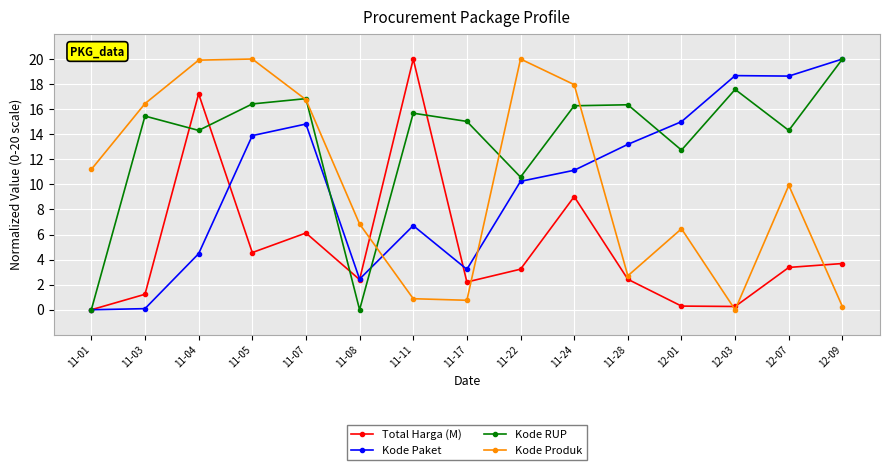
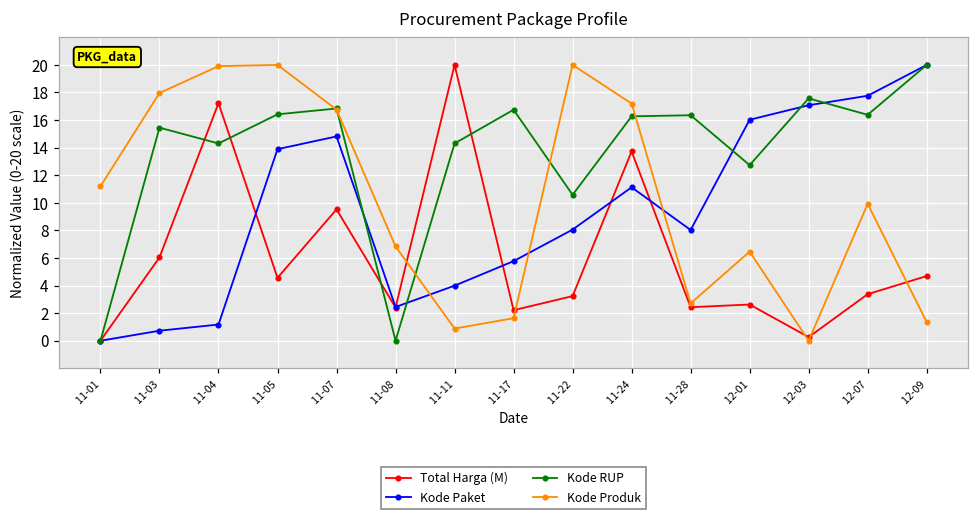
  {
    "Total Harga (M)": {
-     "11-03": 1.2,
+     "11-03": 6.0,
      "11-04": 17.2,
      "11-05": 4.6,
-     "11-07": 6.1,
+     "11-07": 9.5,
      "11-11": 20.0,
      "11-17": 2.2,
      "11-22": 3.2,
-     "11-24": 9.0,
+     "11-24": 13.7,
      "11-28": 2.4,
-     "12-01": 0.3,
+     "12-01": 2.6,
      "12-03": 0.3,
      "12-07": 3.4,
-     "12-09": 3.7
+     "12-09": 4.7
    },
    "Kode Paket": {
-     "11-03": 0.1,
-     "11-04": 4.5,
+     "11-03": 0.7,
+     "11-04": 1.2,
      "11-05": 13.9,
      "11-07": 14.8,
-     "11-11": 6.7,
-     "11-17": 3.2,
-     "11-22": 10.2,
+     "11-11": 4.0,
+     "11-17": 5.8,
+     "11-22": 8.1,
      "11-24": 11.1,
-     "11-28": 13.2,
-     "12-01": 15.0,
-     "12-03": 18.7,
-     "12-07": 18.6
+     "11-28": 8.0,
+     "12-01": 16.0,
+     "12-03": 17.1,
+     "12-07": 17.8
    },
    "Kode RUP": {
      "11-03": 15.4,
      "11-04": 14.3,
      "11-05": 16.4,
      "11-08": 0.0,
-     "11-11": 15.7,
-     "11-17": 15.0,
+     "11-11": 14.3,
+     "11-17": 16.7,
      "11-22": 10.6,
      "11-24": 16.3,
      "11-28": 16.3,
      "12-01": 12.7,
      "12-03": 17.6,
-     "12-07": 14.3
+     "12-07": 16.4
    },
    "Kode Produk": {
      "11-01": 11.2,
-     "11-03": 16.4,
+     "11-03": 18.0,
      "11-04": 19.9,
      "11-05": 20.0,
      "11-08": 6.8,
      "11-11": 0.9,
-     "11-17": 0.8,
+     "11-17": 1.6,
      "11-22": 20.0,
-     "11-24": 18.0,
+     "11-24": 17.2,
      "11-28": 2.7,
      "12-01": 6.5,
      "12-03": 0.0,
      "12-07": 9.9,
-     "12-09": 0.2
+     "12-09": 1.4
    }
  }
